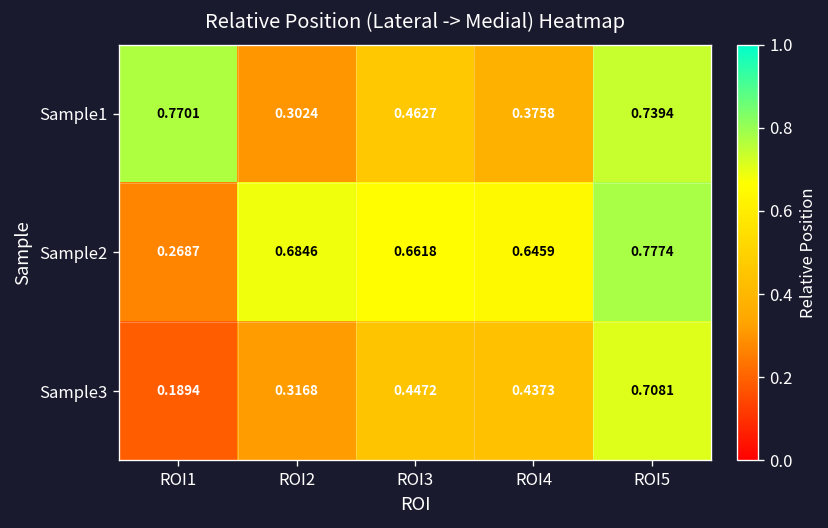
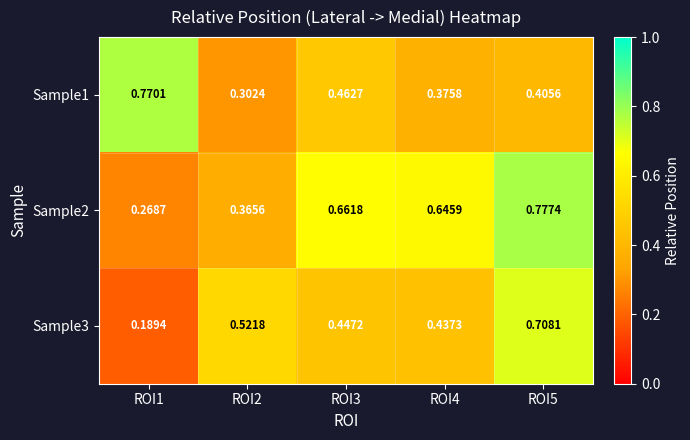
  {
    "Sample1": {
      "ROI1": 0.7701,
      "ROI2": 0.3024,
      "ROI3": 0.4627,
      "ROI4": 0.3758,
-     "ROI5": 0.7394
+     "ROI5": 0.4056
    },
    "Sample2": {
      "ROI1": 0.2687,
-     "ROI2": 0.6846,
+     "ROI2": 0.3656,
      "ROI3": 0.6618,
      "ROI4": 0.6459,
      "ROI5": 0.7774
    },
    "Sample3": {
      "ROI1": 0.1894,
-     "ROI2": 0.3168,
+     "ROI2": 0.5218,
      "ROI3": 0.4472,
      "ROI4": 0.4373,
      "ROI5": 0.7081
    }
  }
